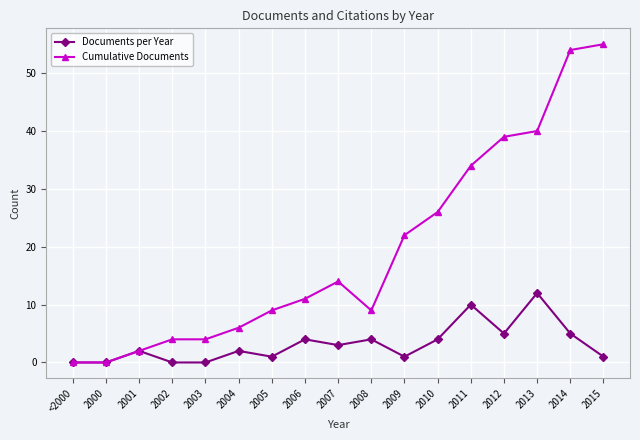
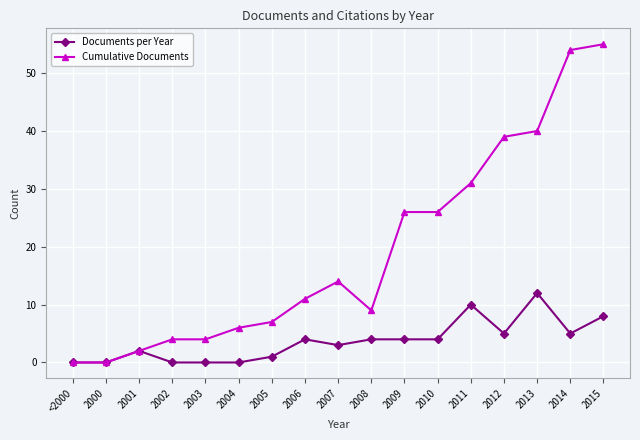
  {
    "Documents per Year": {
      "2002": 0,
      "2003": 0,
-     "2004": 2,
+     "2004": 0,
      "2005": 1,
      "2006": 4,
      "2007": 3,
      "2008": 4,
-     "2009": 1,
+     "2009": 4,
      "2010": 4,
      "2011": 10,
      "2012": 5,
      "2013": 12,
      "2014": 5,
-     "2015": 1
+     "2015": 8
    },
    "Cumulative Documents": {
      "2002": 4,
      "2003": 4,
      "2004": 6,
-     "2005": 9,
+     "2005": 7,
      "2006": 11,
      "2007": 14,
      "2008": 9,
-     "2009": 22,
+     "2009": 26,
      "2010": 26,
-     "2011": 34,
+     "2011": 31,
      "2012": 39,
      "2013": 40,
      "2014": 54,
      "2015": 55
    }
  }
